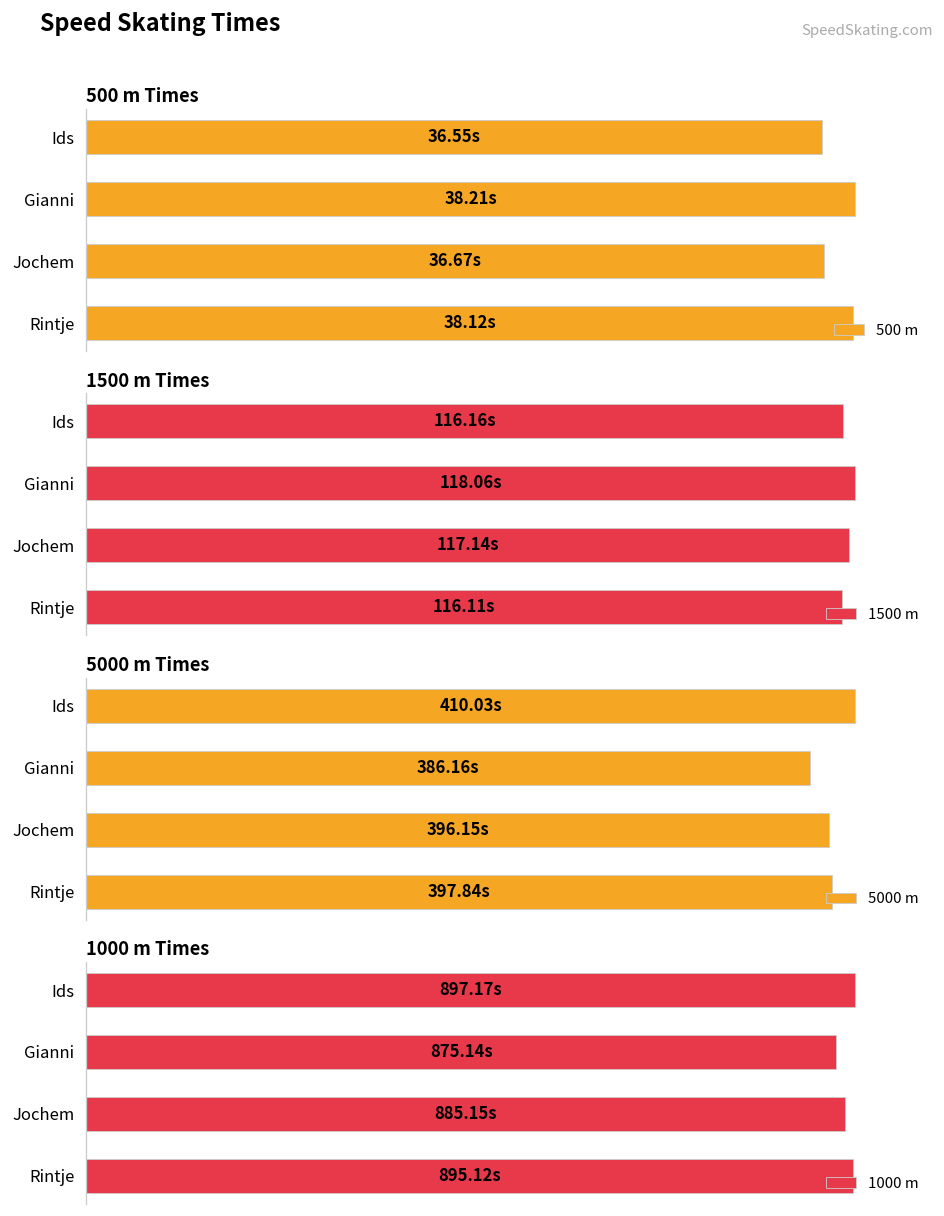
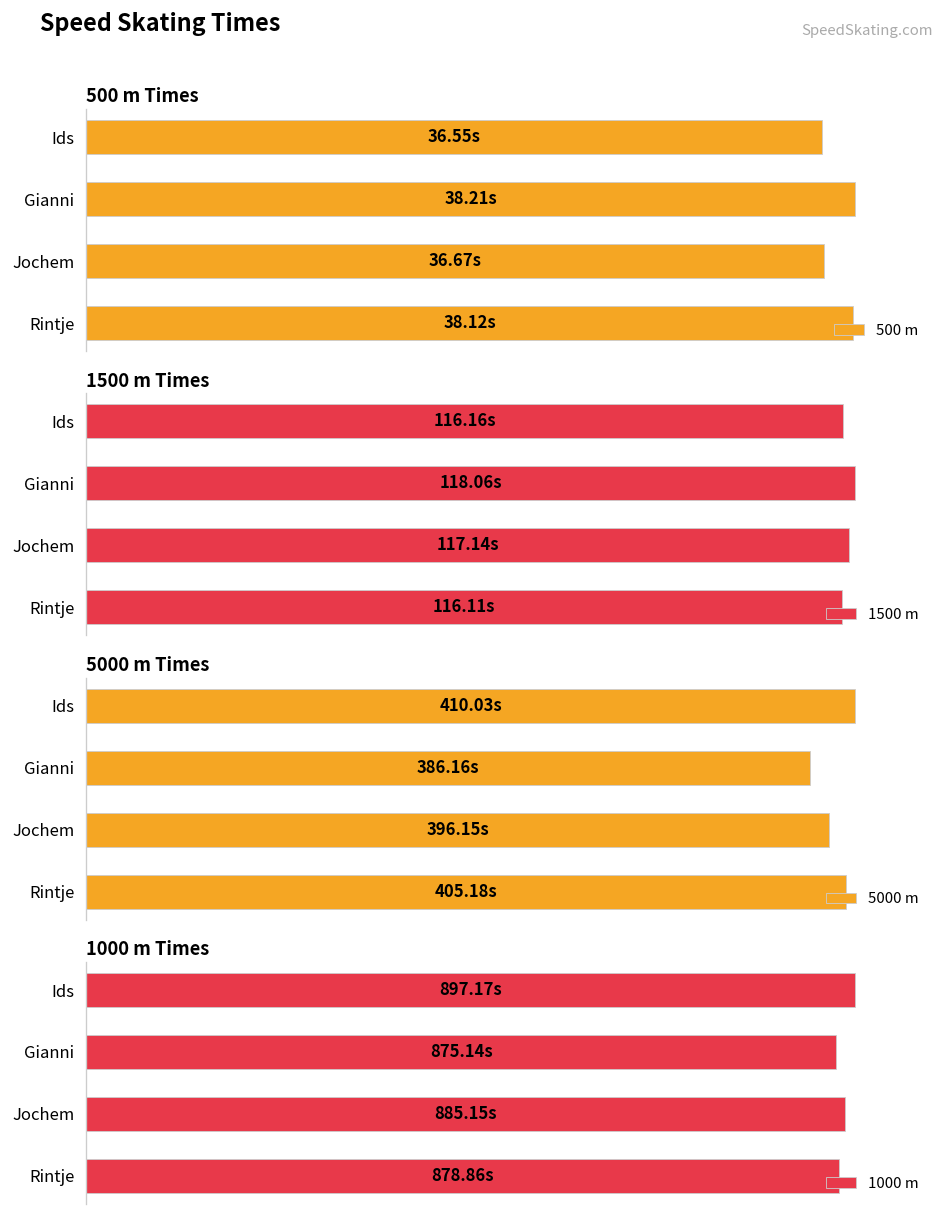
  {
    "5000 m Times": {
-     "Rintje": "397.84s"
+     "Rintje": "405.18s"
    },
    "1000 m Times": {
-     "Rintje": "895.12s"
+     "Rintje": "878.86s"
    }
  }
